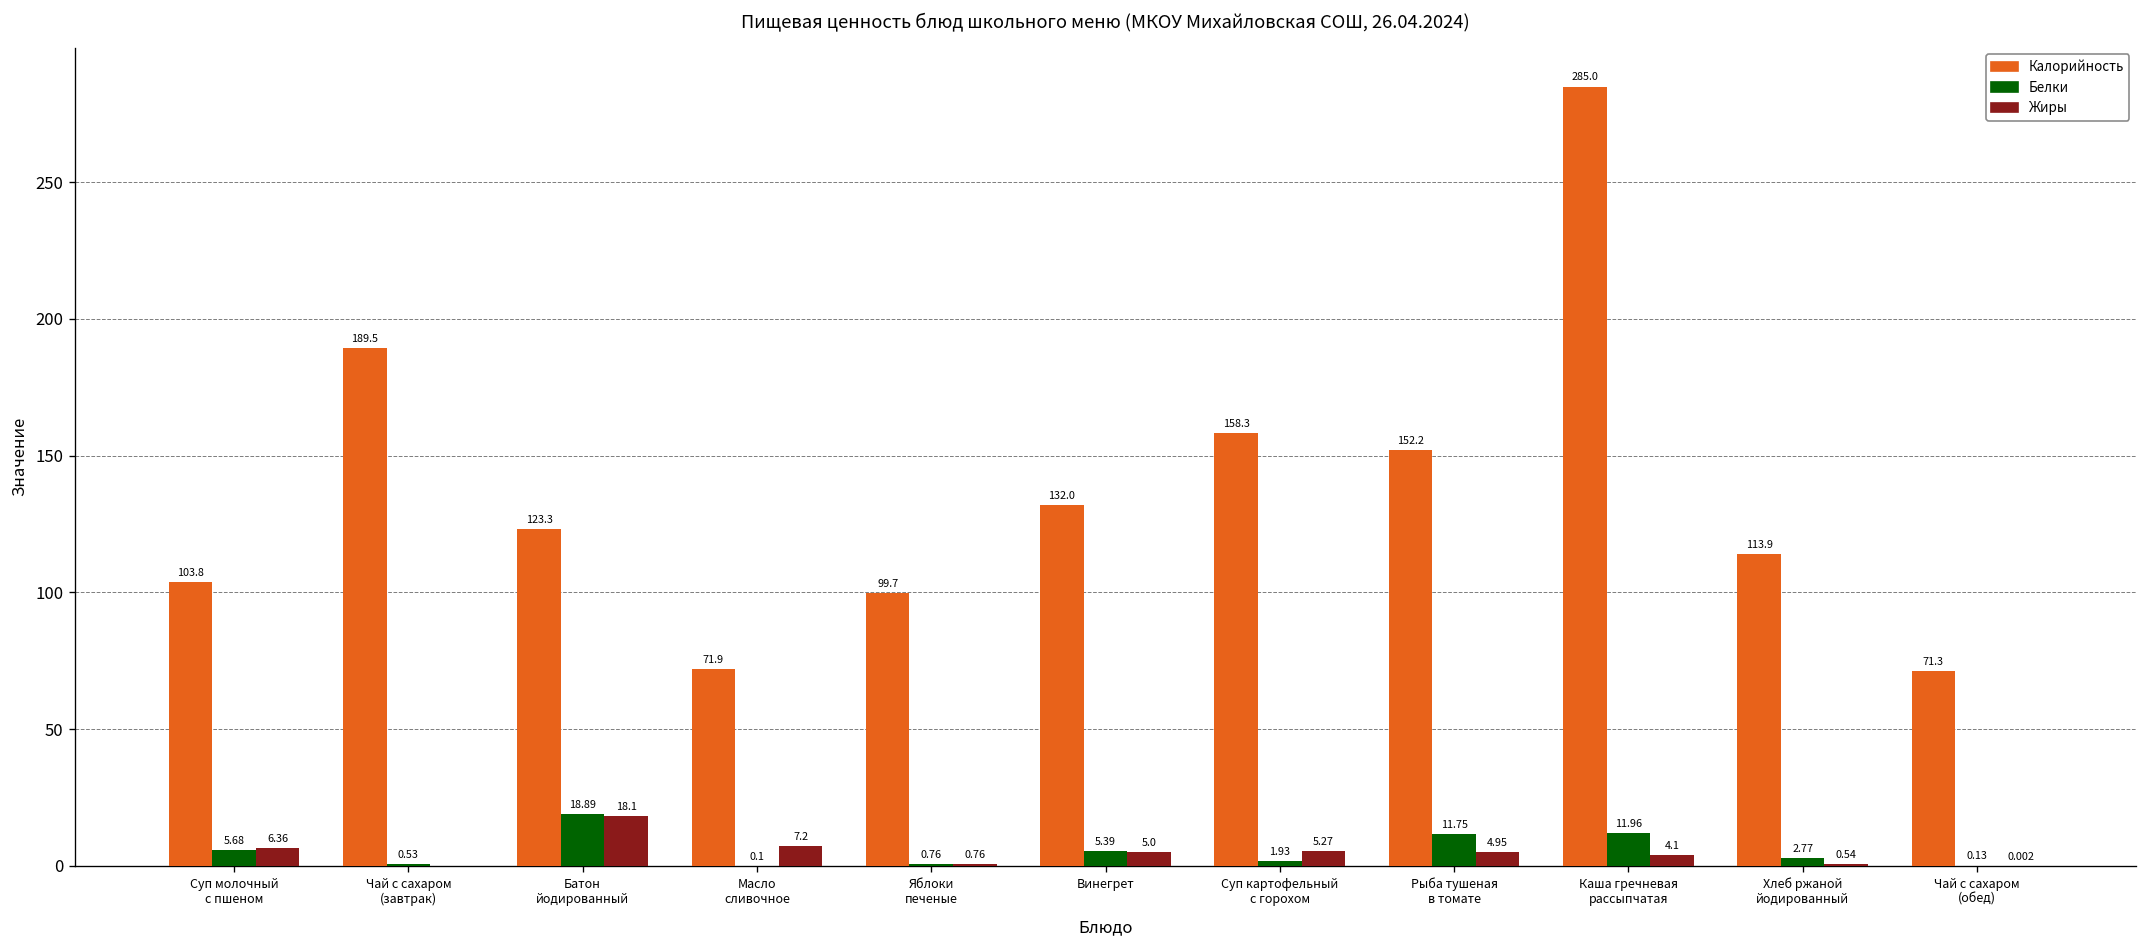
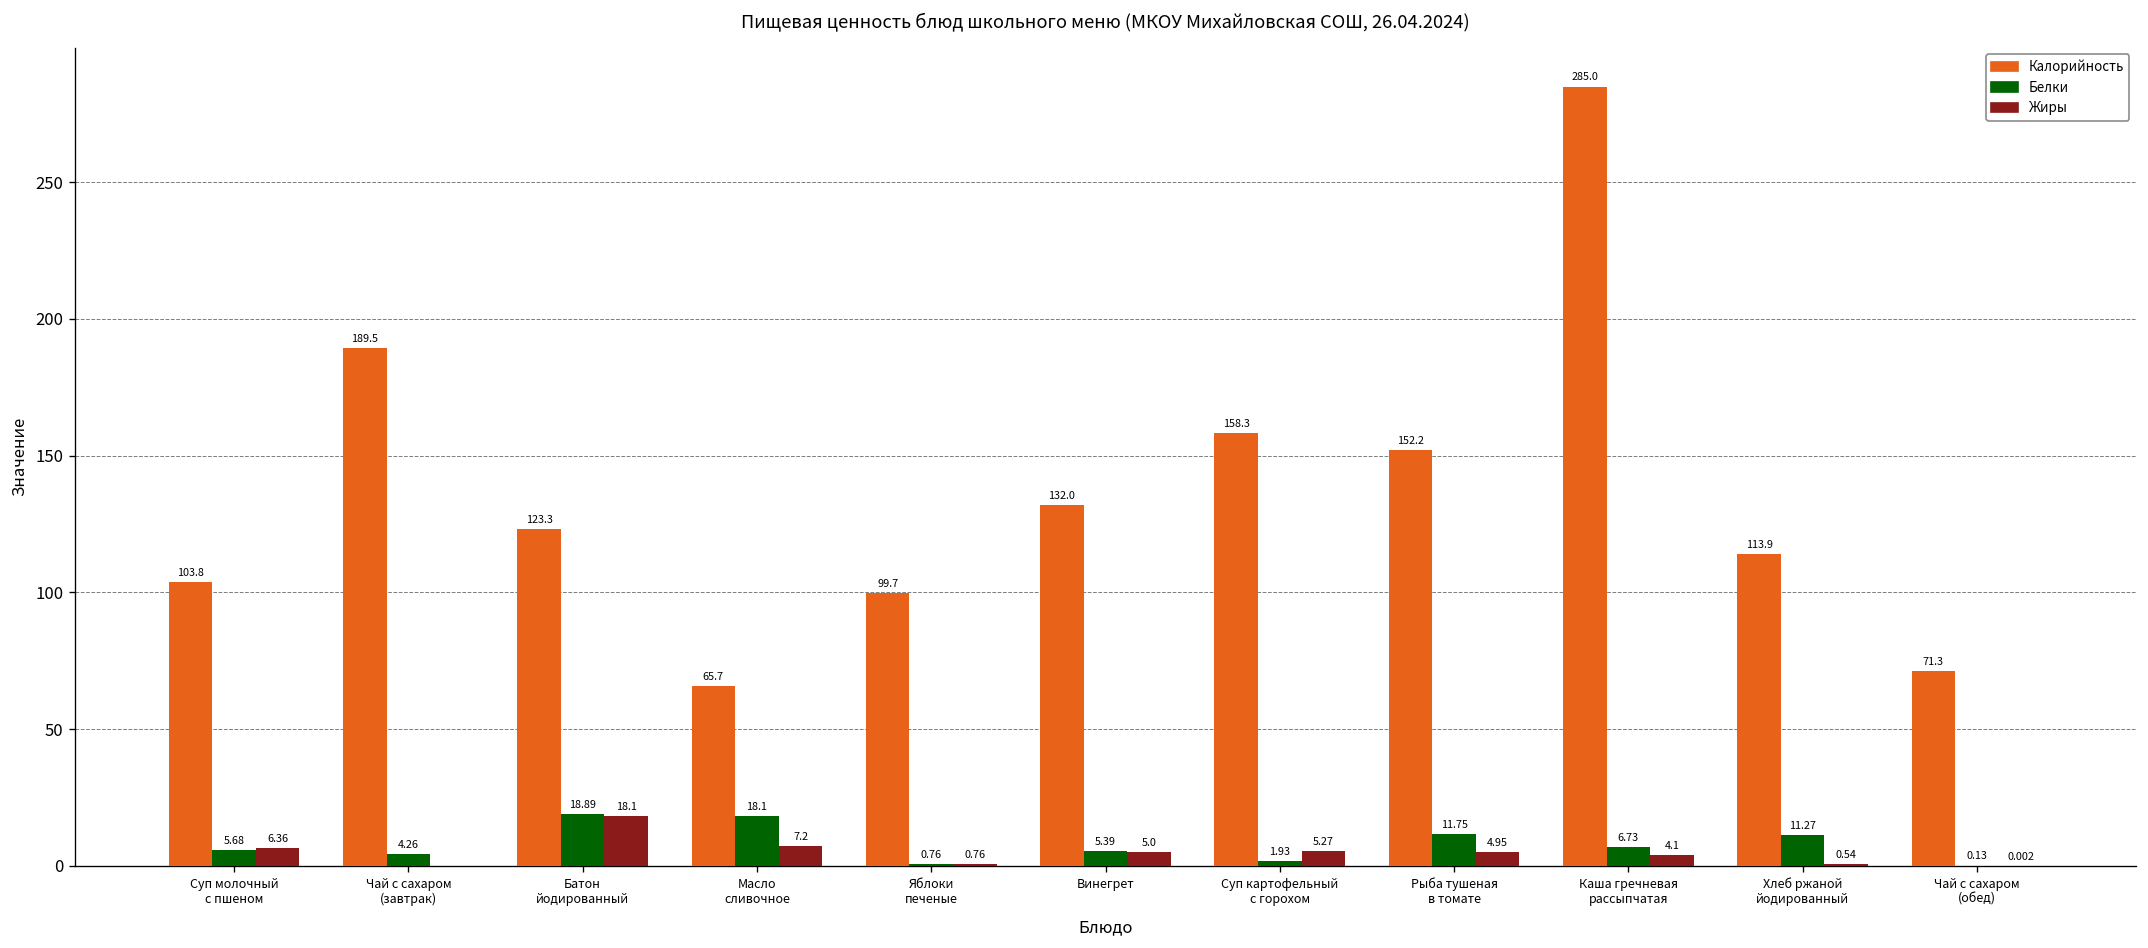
  {
    "Калорийность": {
      "Суп молочный с пшеном": 103.8,
      "Чай с сахаром (завтрак)": 189.5,
      "Батон йодированный": 123.3,
-     "Масло сливочное": 71.9,
+     "Масло сливочное": 65.7,
      "Яблоки печеные": 99.7,
      "Винегрет": 132.0,
      "Суп картофельный с горохом": 158.3,
      "Рыба тушеная в томате": 152.2,
      "Каша гречневая рассыпчатая": 285.0,
      "Хлеб ржаной йодированный": 113.9,
      "Чай с сахаром (обед)": 71.3
    },
    "Белки": {
      "Суп молочный с пшеном": 5.68,
-     "Чай с сахаром (завтрак)": 0.53,
+     "Чай с сахаром (завтрак)": 4.26,
      "Батон йодированный": 18.89,
-     "Масло сливочное": 0.1,
+     "Масло сливочное": 18.1,
      "Яблоки печеные": 0.76,
      "Винегрет": 5.39,
      "Суп картофельный с горохом": 1.93,
      "Рыба тушеная в томате": 11.75,
-     "Каша гречневая рассыпчатая": 11.96,
-     "Хлеб ржаной йодированный": 2.77,
+     "Каша гречневая рассыпчатая": 6.73,
+     "Хлеб ржаной йодированный": 11.27,
      "Чай с сахаром (обед)": 0.13
    },
    "Жиры": {
      "Суп молочный с пшеном": 6.36,
      "Батон йодированный": 18.1,
      "Масло сливочное": 7.2,
      "Яблоки печеные": 0.76,
      "Винегрет": 5.0,
      "Суп картофельный с горохом": 5.27,
      "Рыба тушеная в томате": 4.95,
      "Каша гречневая рассыпчатая": 4.1,
      "Хлеб ржаной йодированный": 0.54,
      "Чай с сахаром (обед)": 0.002
    }
  }
